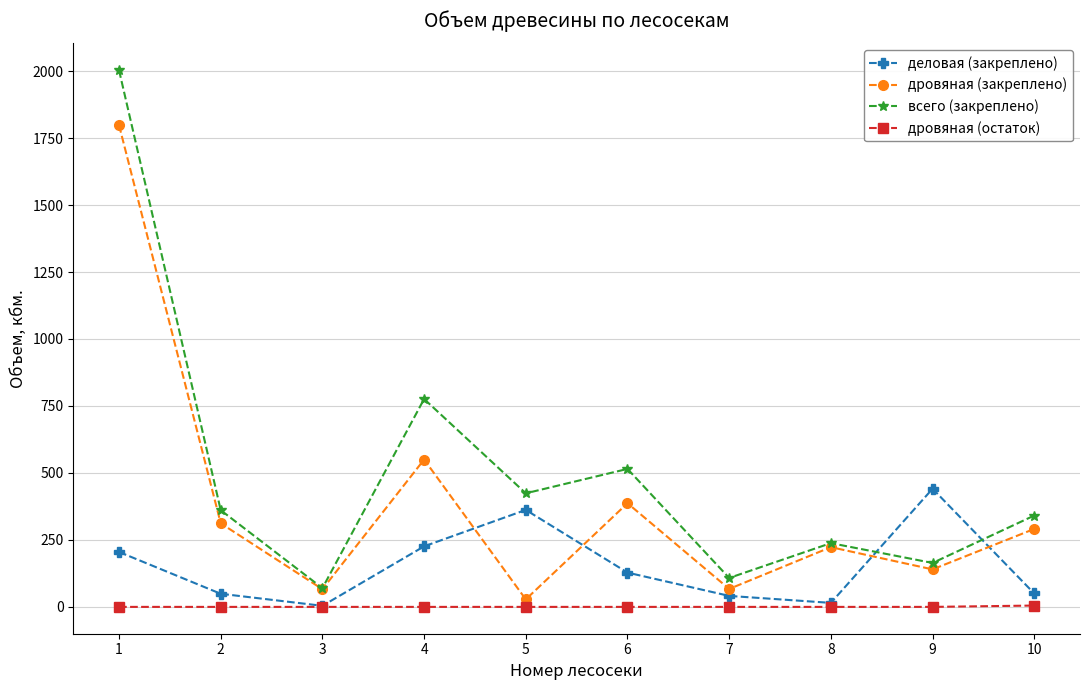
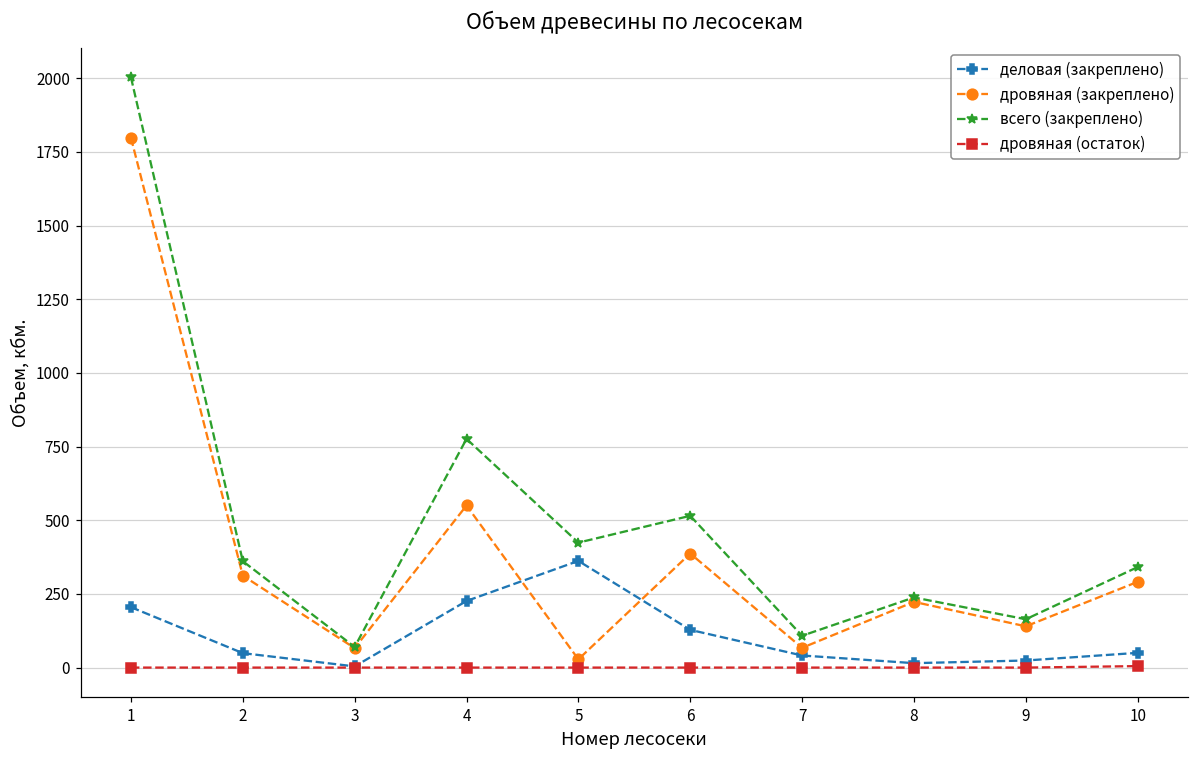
  {
    "деловая (закреплено)": {
      "1": 210,
      "2": 50,
      "4": 230,
      "5": 360,
      "6": 130,
      "7": 40,
      "8": 20,
-     "9": 440,
+     "9": 20,
      "10": 50
    },
    "дровяная (закреплено)": {
      "1": 1800,
      "2": 310,
      "4": 550,
      "5": 30,
      "6": 390,
      "7": 70,
      "8": 220,
      "9": 140,
      "10": 290
    },
    "всего (закреплено)": {
      "1": 2000,
      "2": 360,
      "4": 780,
      "5": 420,
      "6": 520,
      "7": 110,
      "8": 240,
      "9": 160,
      "10": 340
    },
    "дровяная (остаток)": {
      "1": 0,
      "2": 0,
      "4": 0,
      "5": 0,
      "6": 0,
      "7": 0,
      "8": 0,
      "9": 0,
      "10": 10
    }
  }
